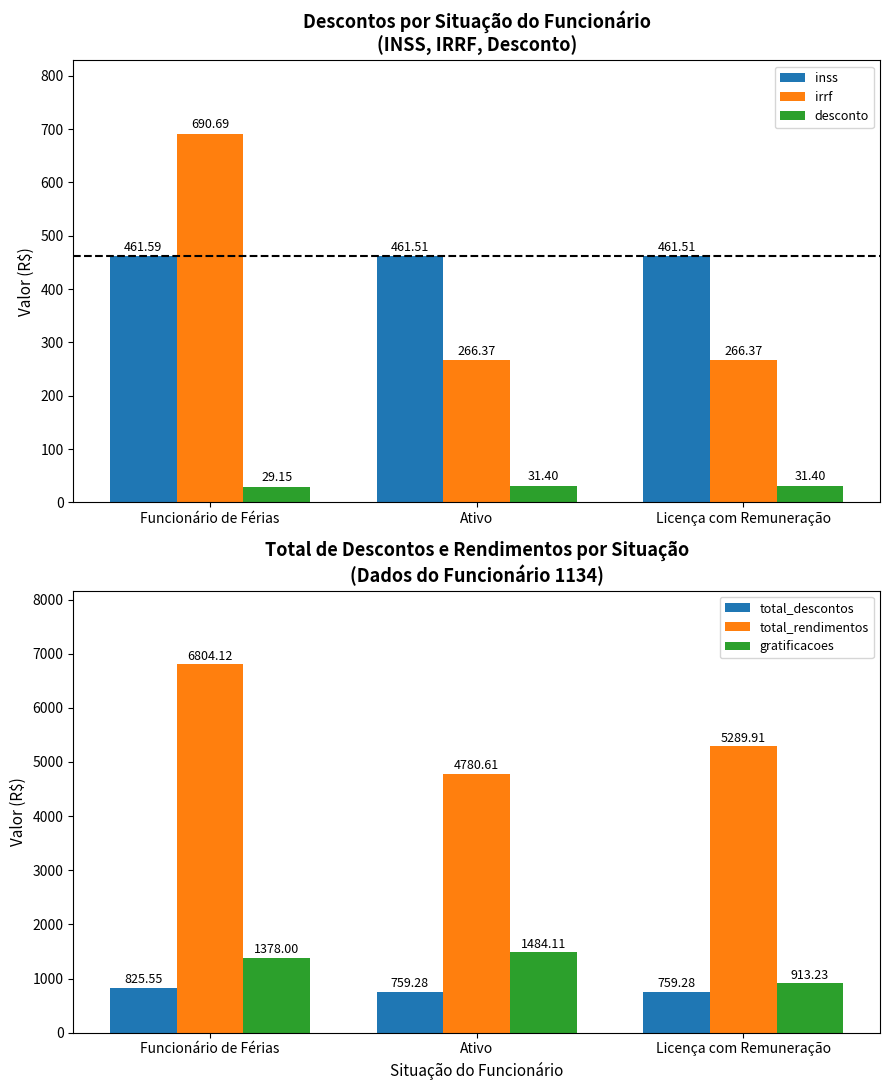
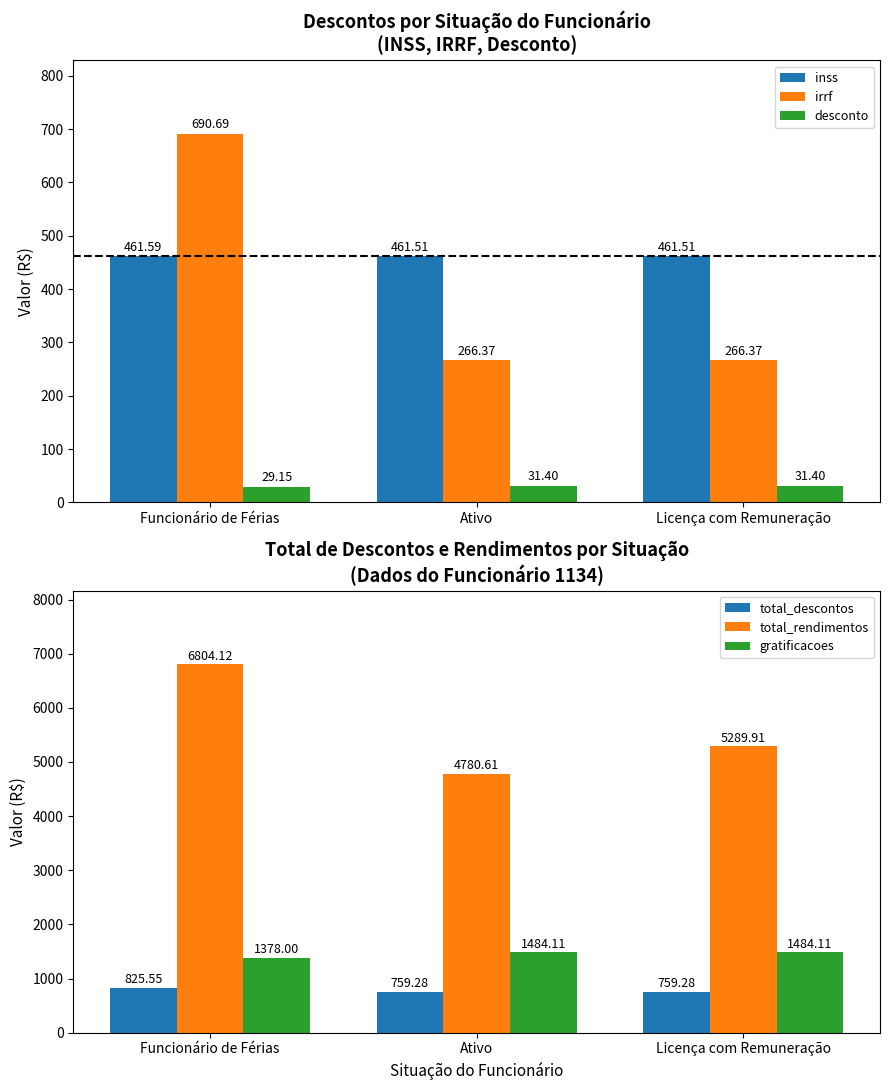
  {
    "Descontos por Situação do Funcionário (INSS, IRRF, Desconto)": {
      "inss": {
        "Funcionário de Férias": 461.59,
        "Ativo": 461.51,
        "Licença com Remuneração": 461.51
      },
      "irrf": {
        "Funcionário de Férias": 690.69,
        "Ativo": 266.37,
        "Licença com Remuneração": 266.37
      },
      "desconto": {
        "Funcionário de Férias": 29.15,
        "Ativo": 31.40,
        "Licença com Remuneração": 31.40
      }
    },
    "Total de Descontos e Rendimentos por Situação (Dados do Funcionário 1134)": {
      "total_descontos": {
        "Funcionário de Férias": 825.55,
        "Ativo": 759.28,
        "Licença com Remuneração": 759.28
      },
      "total_rendimentos": {
        "Funcionário de Férias": 6804.12,
        "Ativo": 4780.61,
        "Licença com Remuneração": 5289.91
      },
      "gratificacoes": {
        "Funcionário de Férias": 1378.00,
        "Ativo": 1484.11,
-       "Licença com Remuneração": 913.23
+       "Licença com Remuneração": 1484.11
      }
    }
  }
